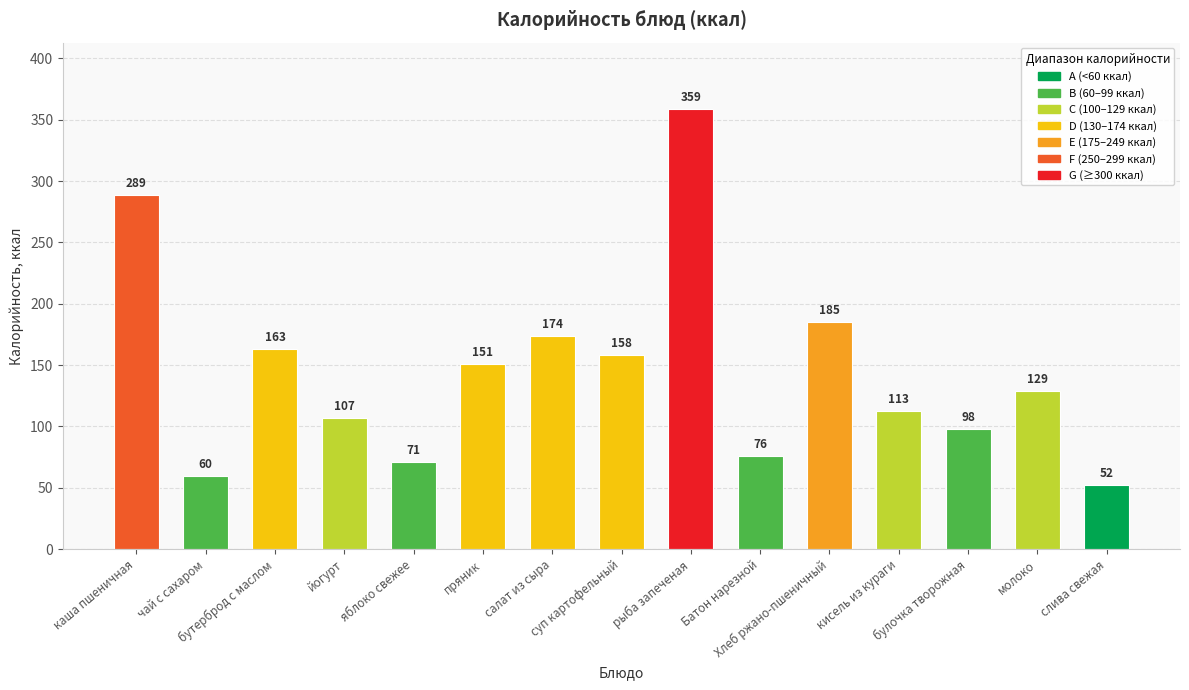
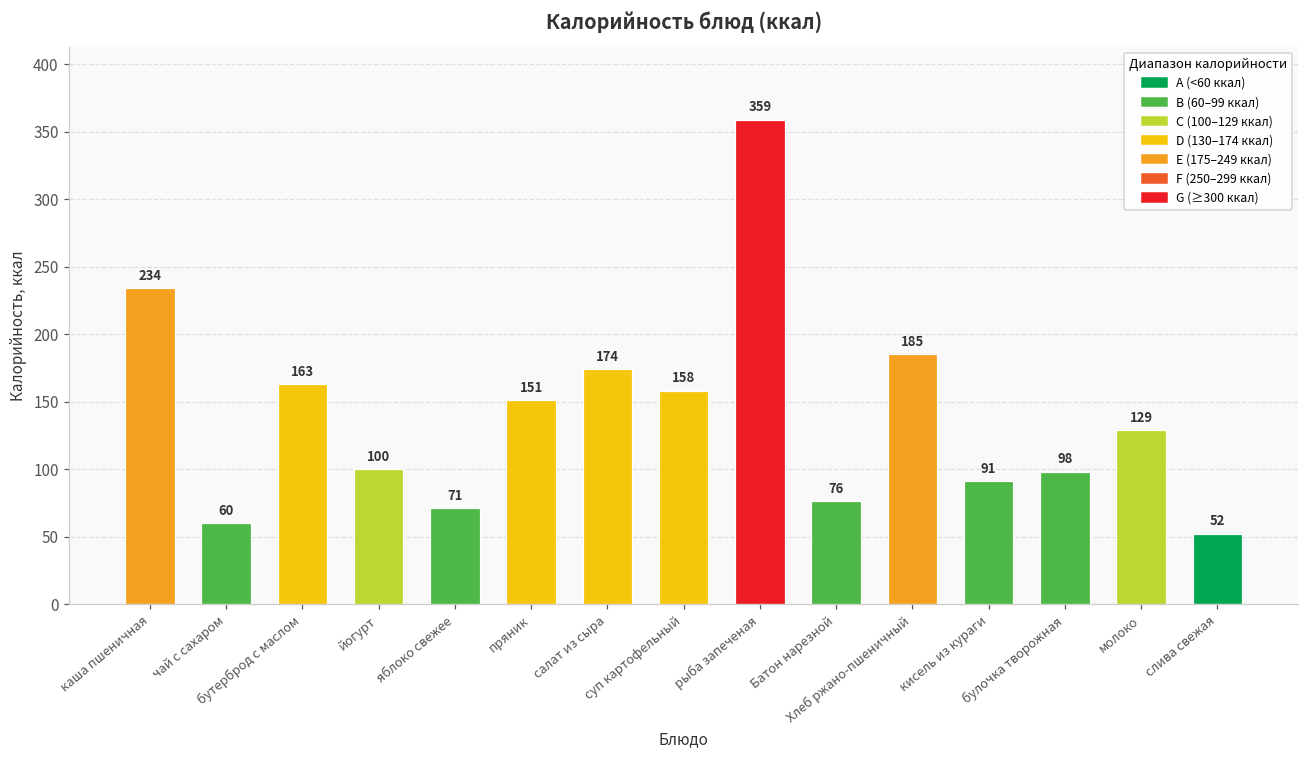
  {
-   "каша пшеничная": 289,
+   "каша пшеничная": 234,
    "чай с сахаром": 60,
    "бутерброд с маслом": 163,
-   "йогурт": 107,
+   "йогурт": 100,
    "яблоко свежее": 71,
    "пряник": 151,
    "салат из сыра": 174,
    "суп картофельный": 158,
    "рыба запеченая": 359,
    "Батон нарезной": 76,
    "Хлеб ржано-пшеничный": 185,
-   "кисель из кураги": 113,
+   "кисель из кураги": 91,
    "булочка творожная": 98,
    "молоко": 129,
    "слива свежая": 52
  }
